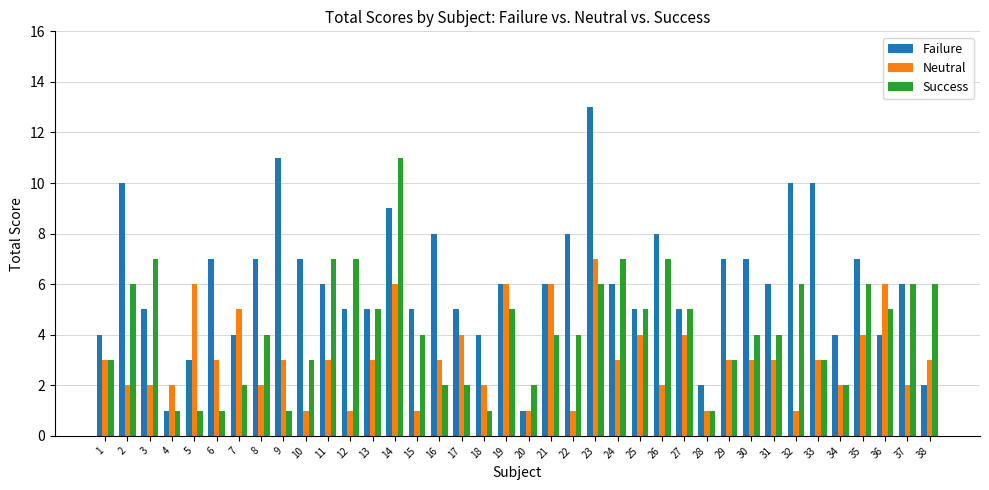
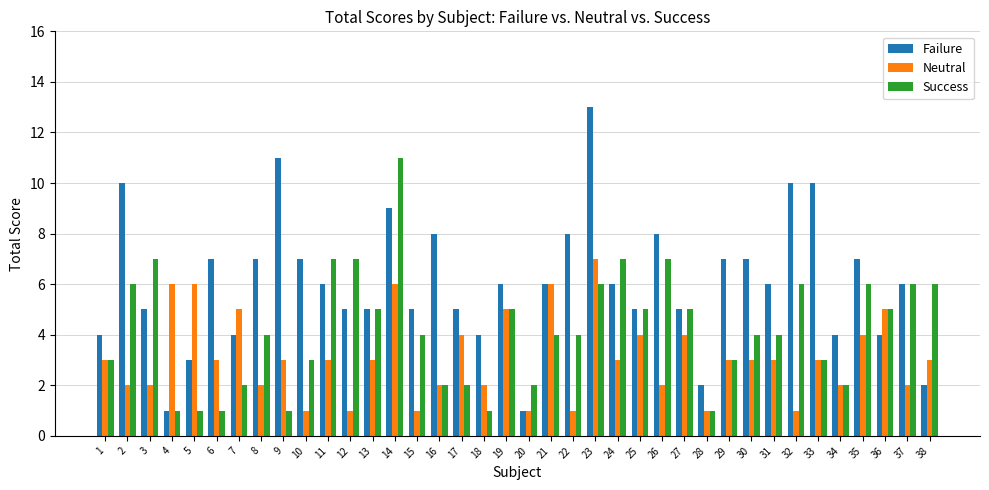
  {
    "Failure": {
      "1": 4,
      "2": 10,
      "3": 5,
      "4": 1,
      "5": 3,
      "6": 7,
      "7": 4,
      "8": 7,
      "9": 11,
      "10": 7,
      "11": 6,
      "12": 5,
      "13": 5,
      "14": 9,
      "15": 5,
      "16": 8,
      "17": 5,
      "18": 4,
      "19": 6,
      "20": 1,
      "21": 6,
      "22": 8,
      "23": 13,
      "24": 6,
      "25": 5,
      "26": 8,
      "27": 5,
      "28": 2,
      "29": 7,
      "30": 7,
      "31": 6,
      "32": 10,
      "33": 10,
      "34": 4,
      "35": 7,
      "36": 4,
      "37": 6,
      "38": 2
    },
    "Neutral": {
      "1": 3,
      "2": 2,
      "3": 2,
-     "4": 2,
+     "4": 6,
      "5": 6,
      "6": 3,
      "7": 5,
      "8": 2,
      "9": 3,
      "10": 1,
      "11": 3,
      "12": 1,
      "13": 3,
      "14": 6,
      "15": 1,
-     "16": 3,
+     "16": 2,
      "17": 4,
      "18": 2,
-     "19": 6,
+     "19": 5,
      "20": 1,
      "21": 6,
      "22": 1,
      "23": 7,
      "24": 3,
      "25": 4,
      "26": 2,
      "27": 4,
      "28": 1,
      "29": 3,
      "30": 3,
      "31": 3,
      "32": 1,
      "33": 3,
      "34": 2,
      "35": 4,
-     "36": 6,
+     "36": 5,
      "37": 2,
      "38": 3
    },
    "Success": {
      "1": 3,
      "2": 6,
      "3": 7,
      "4": 1,
      "5": 1,
      "6": 1,
      "7": 2,
      "8": 4,
      "9": 1,
      "10": 3,
      "11": 7,
      "12": 7,
      "13": 5,
      "14": 11,
      "15": 4,
      "16": 2,
      "17": 2,
      "18": 1,
      "19": 5,
      "20": 2,
      "21": 4,
      "22": 4,
      "23": 6,
      "24": 7,
      "25": 5,
      "26": 7,
      "27": 5,
      "28": 1,
      "29": 3,
      "30": 4,
      "31": 4,
      "32": 6,
      "33": 3,
      "34": 2,
      "35": 6,
      "36": 5,
      "37": 6,
      "38": 6
    }
  }
